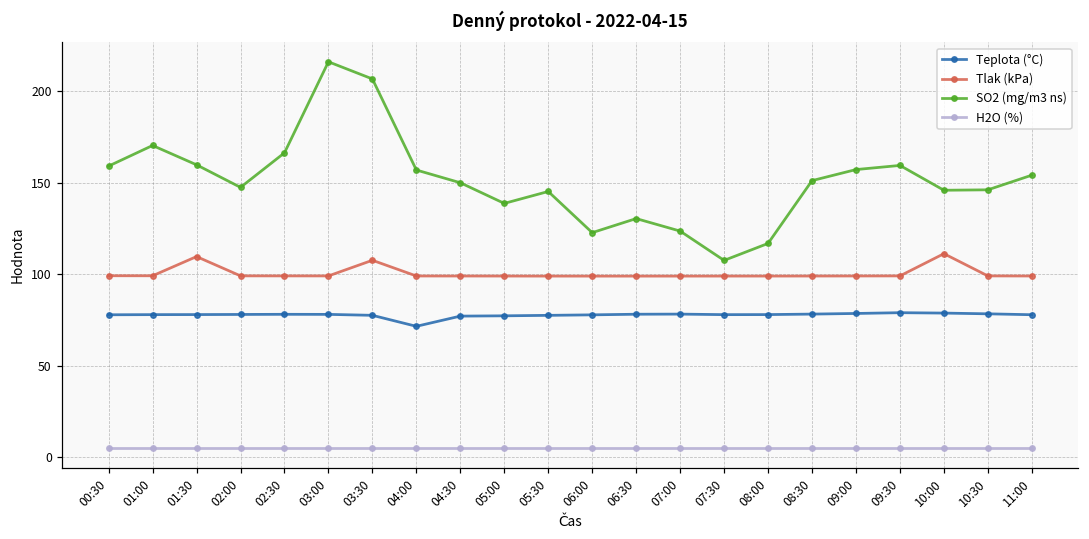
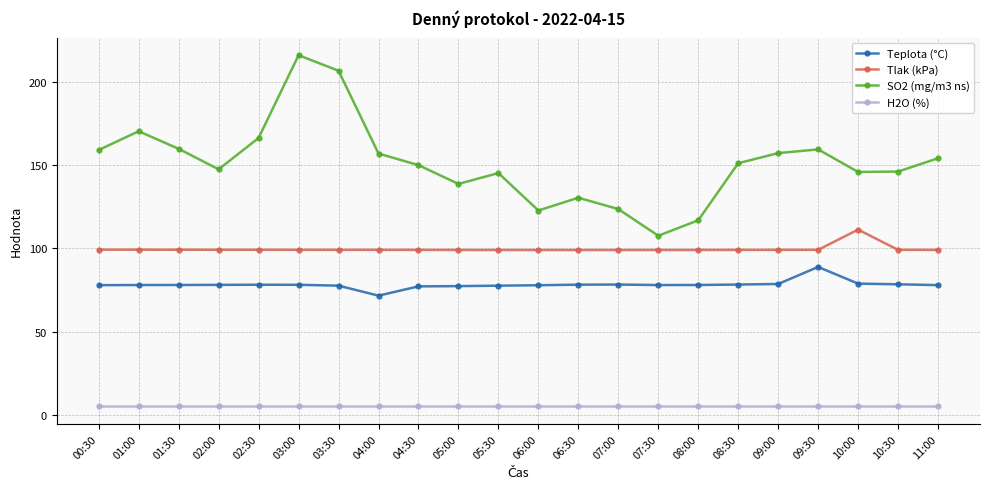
  {
    "Teplota (°C)": {
      "00:30": 78,
      "01:00": 78,
      "01:30": 78,
      "02:00": 78,
      "02:30": 78,
      "03:00": 78,
      "03:30": 78,
      "04:00": 72,
      "04:30": 77,
      "05:00": 77,
      "05:30": 78,
      "06:00": 78,
      "06:30": 78,
      "07:00": 78,
      "07:30": 78,
      "08:00": 78,
      "08:30": 78,
      "09:00": 79,
-     "09:30": 79,
+     "09:30": 89,
      "10:00": 79,
      "10:30": 78,
      "11:00": 78
    },
    "Tlak (kPa)": {
      "00:30": 99,
      "01:00": 99,
-     "01:30": 110,
+     "01:30": 99,
      "02:00": 99,
      "02:30": 99,
      "03:00": 99,
-     "03:30": 108,
+     "03:30": 99,
      "04:00": 99,
      "04:30": 99,
      "05:00": 99,
      "05:30": 99,
      "06:00": 99,
      "06:30": 99,
      "07:00": 99,
      "07:30": 99,
      "08:00": 99,
      "08:30": 99,
      "09:00": 99,
      "09:30": 99,
      "10:00": 111,
      "10:30": 99,
      "11:00": 99
    },
    "SO2 (mg/m3 ns)": {
      "00:30": 159,
      "01:00": 170,
      "01:30": 160,
      "02:00": 148,
      "02:30": 166,
      "03:00": 216,
      "03:30": 207,
      "04:00": 157,
      "04:30": 150,
      "05:00": 139,
      "05:30": 145,
      "06:00": 123,
      "06:30": 131,
      "07:00": 124,
      "07:30": 108,
      "08:00": 117,
      "08:30": 151,
      "09:00": 157,
      "09:30": 160,
      "10:00": 146,
      "10:30": 146,
      "11:00": 154
    },
    "H2O (%)": {
      "00:30": 5,
      "01:00": 5,
      "01:30": 5,
      "02:00": 5,
      "02:30": 5,
      "03:00": 5,
      "03:30": 5,
      "04:00": 5,
      "04:30": 5,
      "05:00": 5,
      "05:30": 5,
      "06:00": 5,
      "06:30": 5,
      "07:00": 5,
      "07:30": 5,
      "08:00": 5,
      "08:30": 5,
      "09:00": 5,
      "09:30": 5,
      "10:00": 5,
      "10:30": 5,
      "11:00": 5
    }
  }
